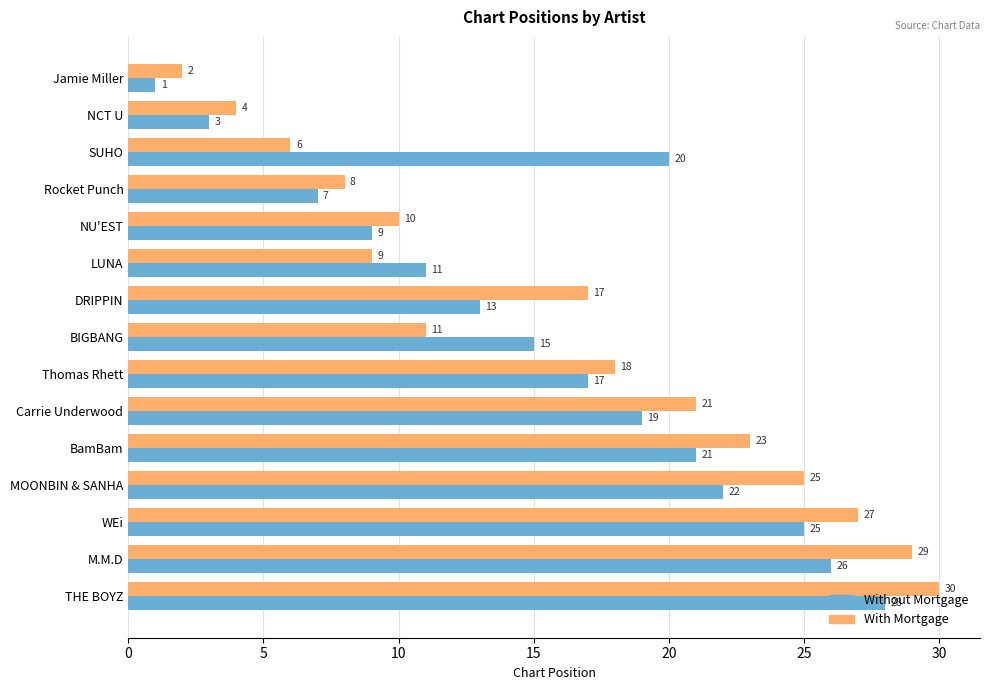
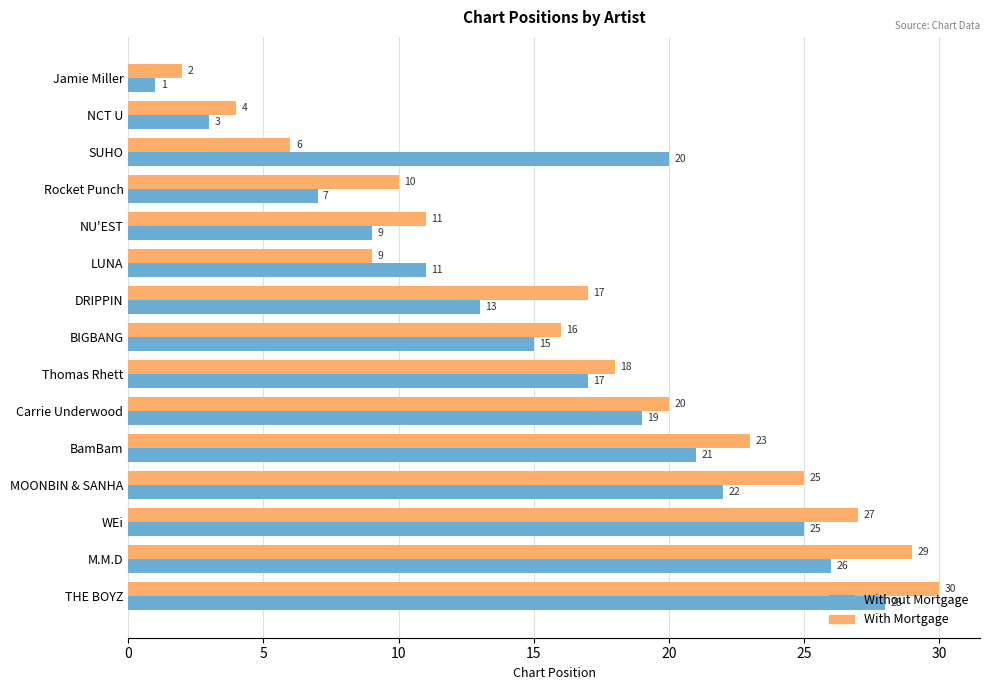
  {
    "Without Mortgage": {
      "Jamie Miller": 1,
      "NCT U": 3,
      "SUHO": 20,
      "Rocket Punch": 7,
      "NU'EST": 9,
      "LUNA": 11,
      "DRIPPIN": 13,
      "BIGBANG": 15,
      "Thomas Rhett": 17,
      "Carrie Underwood": 19,
      "BamBam": 21,
      "MOONBIN & SANHA": 22,
      "WEi": 25,
      "M.M.D": 26,
      "THE BOYZ": 28
    },
    "With Mortgage": {
      "Jamie Miller": 2,
      "NCT U": 4,
      "SUHO": 6,
-     "Rocket Punch": 8,
-     "NU'EST": 10,
+     "Rocket Punch": 10,
+     "NU'EST": 11,
      "LUNA": 9,
      "DRIPPIN": 17,
-     "BIGBANG": 11,
+     "BIGBANG": 16,
      "Thomas Rhett": 18,
-     "Carrie Underwood": 21,
+     "Carrie Underwood": 20,
      "BamBam": 23,
      "MOONBIN & SANHA": 25,
      "WEi": 27,
      "M.M.D": 29,
      "THE BOYZ": 30
    }
  }
